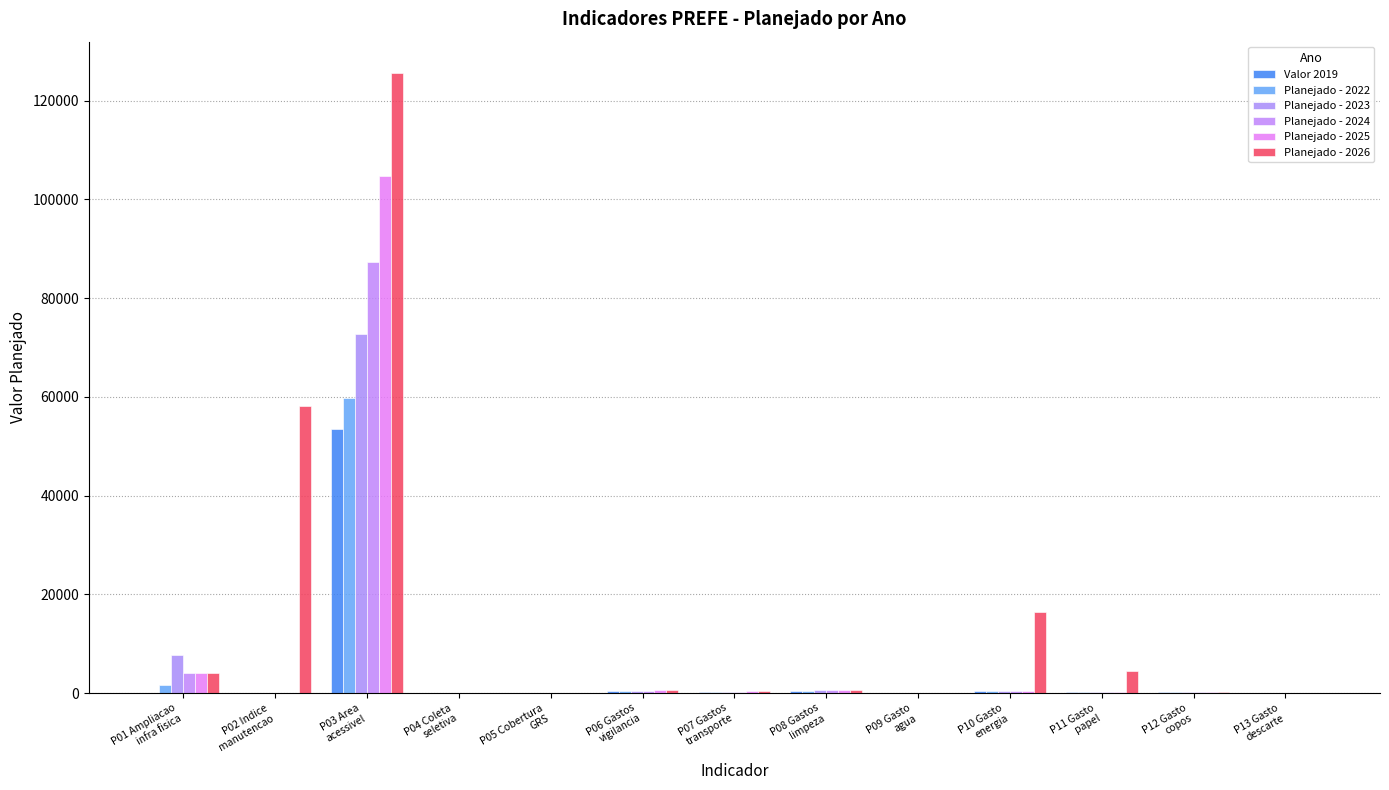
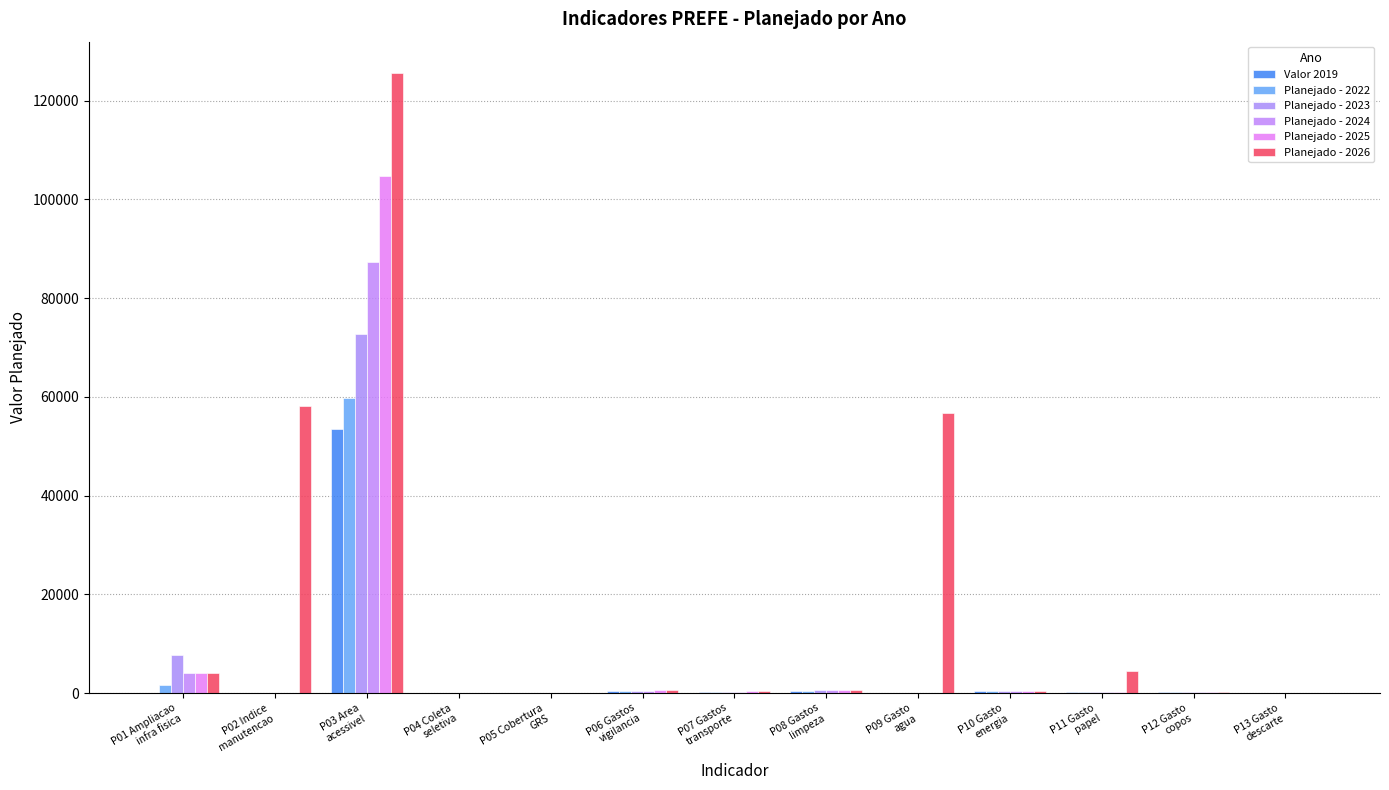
  {
    "Planejado - 2026": {
      "P01 Ampliacao infra fisica": 4000,
      "P02 Indice manutencao": 58000,
      "P03 Area acessivel": 126000,
      "P06 Gastos vigilancia": 1000,
      "P08 Gastos limpeza": 1000,
-     "P09 Gasto agua": 0,
-     "P10 Gasto energia": 16000,
+     "P09 Gasto agua": 57000,
+     "P10 Gasto energia": 0,
      "P11 Gasto papel": 4000
    }
  }
